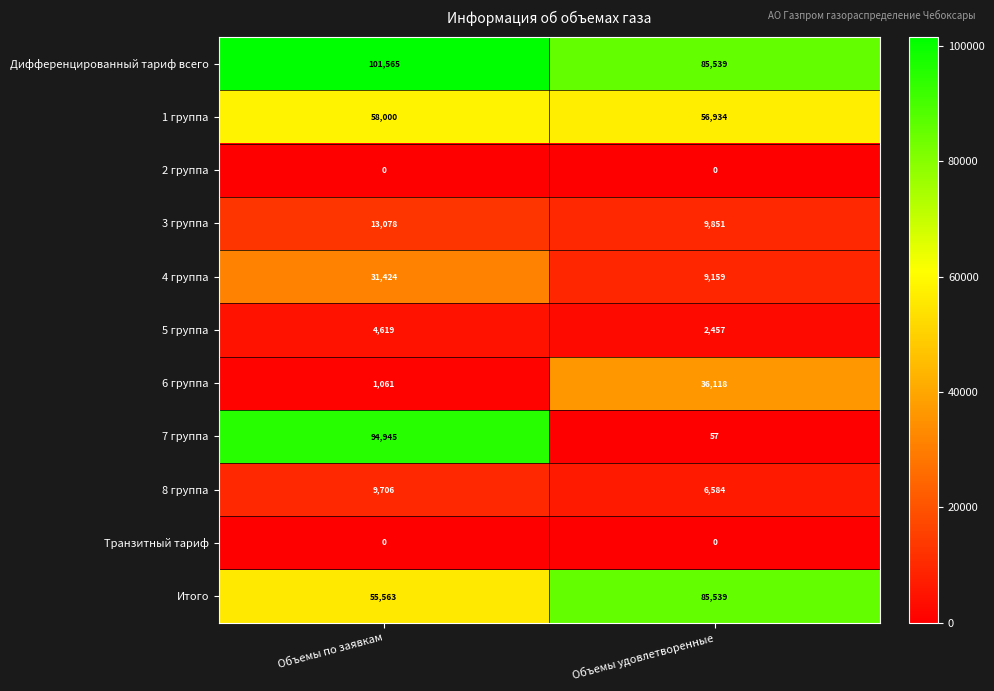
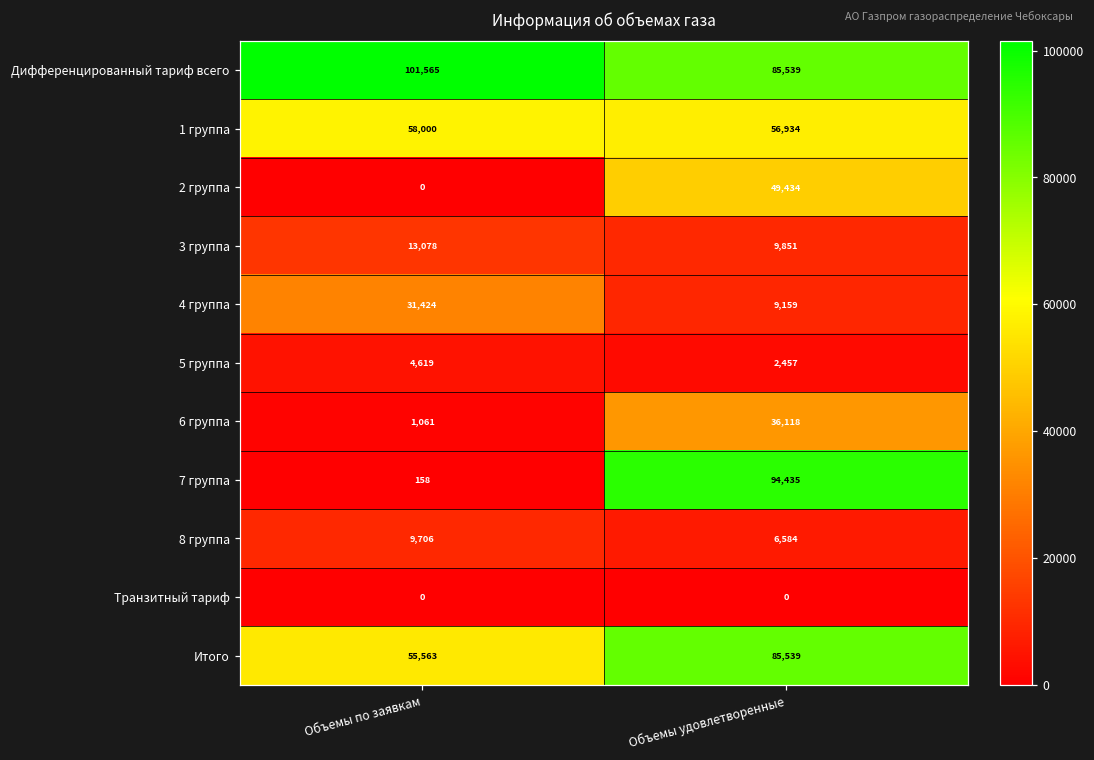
  {
    "Дифференцированный тариф всего": {
      "Объемы по заявкам": "101,565",
      "Объемы удовлетворенные": "85,539"
    },
    "1 группа": {
      "Объемы по заявкам": "58,000",
      "Объемы удовлетворенные": "56,934"
    },
    "2 группа": {
      "Объемы по заявкам": "0",
-     "Объемы удовлетворенные": "0"
+     "Объемы удовлетворенные": "49,434"
    },
    "3 группа": {
      "Объемы по заявкам": "13,078",
      "Объемы удовлетворенные": "9,851"
    },
    "4 группа": {
      "Объемы по заявкам": "31,424",
      "Объемы удовлетворенные": "9,159"
    },
    "5 группа": {
      "Объемы по заявкам": "4,619",
      "Объемы удовлетворенные": "2,457"
    },
    "6 группа": {
      "Объемы по заявкам": "1,061",
      "Объемы удовлетворенные": "36,118"
    },
    "7 группа": {
-     "Объемы по заявкам": "94,945",
-     "Объемы удовлетворенные": "57"
+     "Объемы по заявкам": "158",
+     "Объемы удовлетворенные": "94,435"
    },
    "8 группа": {
      "Объемы по заявкам": "9,706",
      "Объемы удовлетворенные": "6,584"
    },
    "Транзитный тариф": {
      "Объемы по заявкам": "0",
      "Объемы удовлетворенные": "0"
    },
    "Итого": {
      "Объемы по заявкам": "55,563",
      "Объемы удовлетворенные": "85,539"
    }
  }
